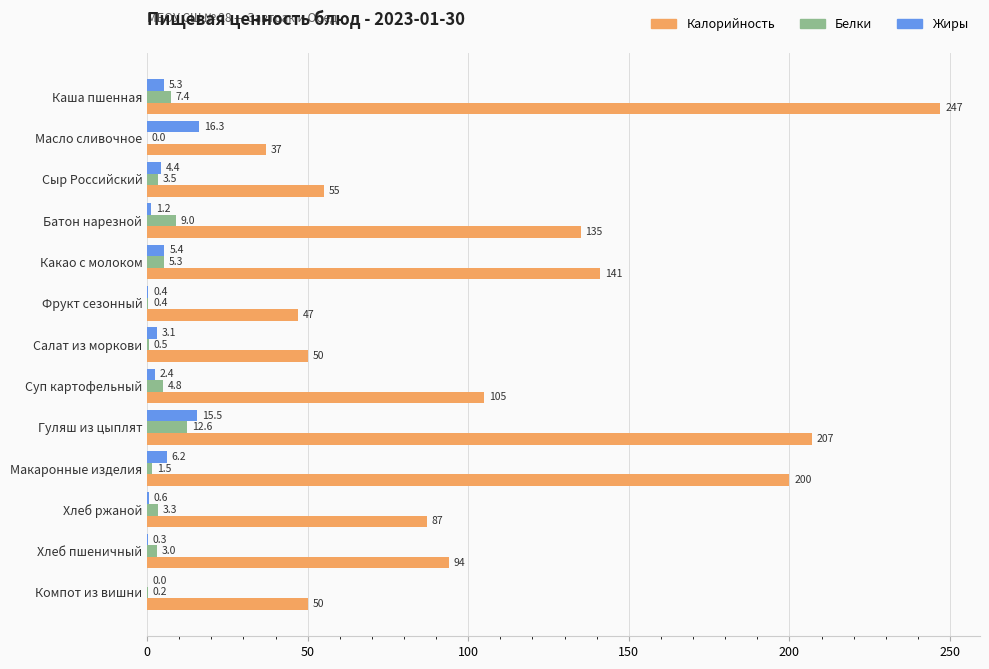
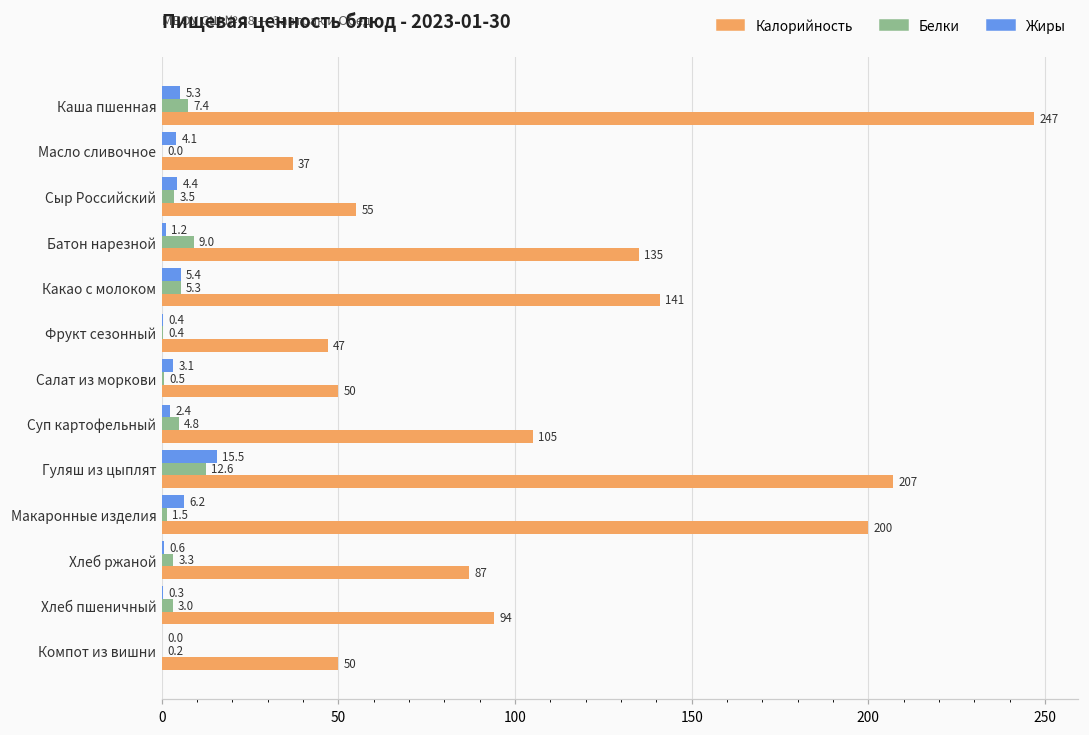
  {
    "Калорийность": {
      "Каша пшенная": 247,
      "Масло сливочное": 37,
      "Сыр Российский": 55,
      "Батон нарезной": 135,
      "Какао с молоком": 141,
      "Фрукт сезонный": 47,
      "Салат из моркови": 50,
      "Суп картофельный": 105,
      "Гуляш из цыплят": 207,
      "Макаронные изделия": 200,
      "Хлеб ржаной": 87,
      "Хлеб пшеничный": 94,
      "Компот из вишни": 50
    },
    "Белки": {
      "Каша пшенная": 7.4,
      "Масло сливочное": 0.0,
      "Сыр Российский": 3.5,
      "Батон нарезной": 9.0,
      "Какао с молоком": 5.3,
      "Фрукт сезонный": 0.4,
      "Салат из моркови": 0.5,
      "Суп картофельный": 4.8,
      "Гуляш из цыплят": 12.6,
      "Макаронные изделия": 1.5,
      "Хлеб ржаной": 3.3,
      "Хлеб пшеничный": 3.0,
      "Компот из вишни": 0.2
    },
    "Жиры": {
      "Каша пшенная": 5.3,
-     "Масло сливочное": 16.3,
+     "Масло сливочное": 4.1,
      "Сыр Российский": 4.4,
      "Батон нарезной": 1.2,
      "Какао с молоком": 5.4,
      "Фрукт сезонный": 0.4,
      "Салат из моркови": 3.1,
      "Суп картофельный": 2.4,
      "Гуляш из цыплят": 15.5,
      "Макаронные изделия": 6.2,
      "Хлеб ржаной": 0.6,
      "Хлеб пшеничный": 0.3,
      "Компот из вишни": 0.0
    }
  }
